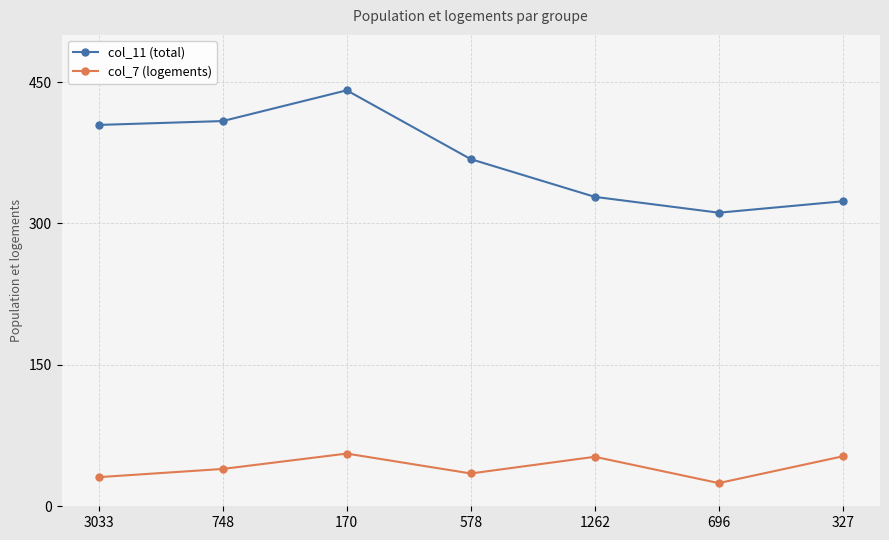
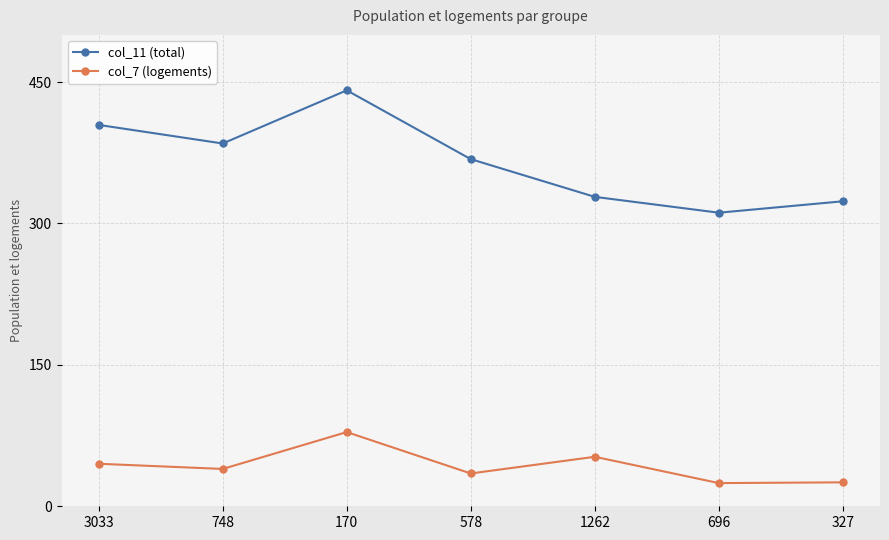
  {
    "col_11 (total)": {
      "3033": 400,
-     "748": 410,
+     "748": 380,
      "170": 440,
      "578": 370,
      "1262": 330,
      "696": 310,
      "327": 320
    },
    "col_7 (logements)": {
-     "3033": 30,
+     "3033": 50,
      "748": 40,
-     "170": 60,
+     "170": 80,
      "578": 30,
      "1262": 50,
      "696": 20,
-     "327": 50
+     "327": 30
    }
  }
